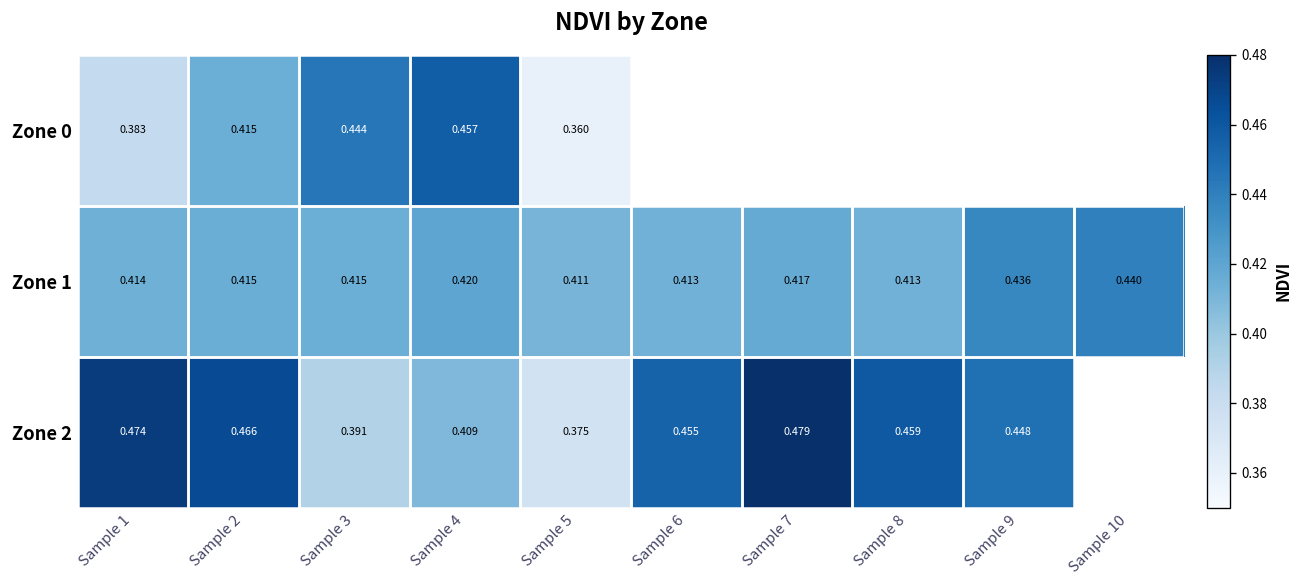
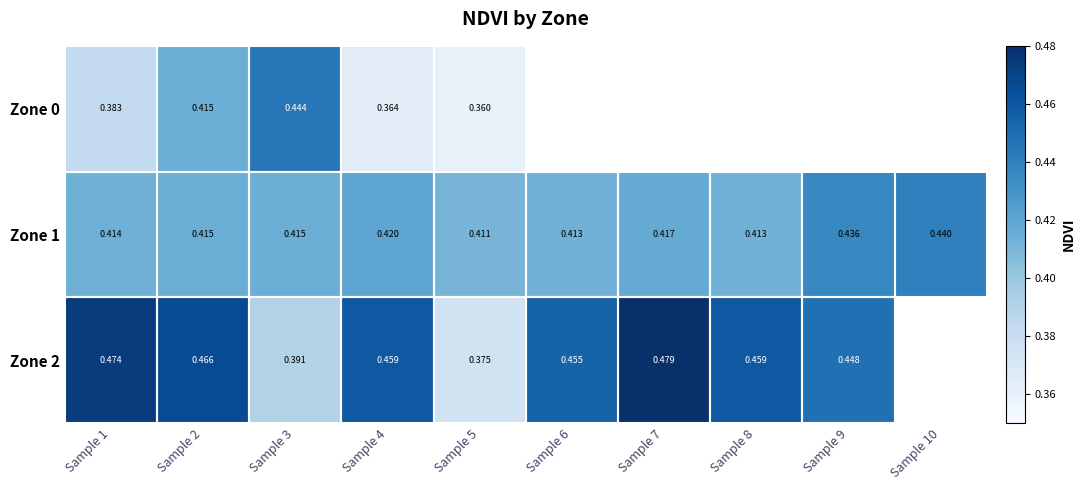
  {
    "Zone 0": {
      "Sample 1": 0.383,
      "Sample 2": 0.415,
      "Sample 3": 0.444,
-     "Sample 4": 0.457,
+     "Sample 4": 0.364,
      "Sample 5": 0.360
    },
    "Zone 1": {
      "Sample 1": 0.414,
      "Sample 2": 0.415,
      "Sample 3": 0.415,
      "Sample 4": 0.420,
      "Sample 5": 0.411,
      "Sample 6": 0.413,
      "Sample 7": 0.417,
      "Sample 8": 0.413,
      "Sample 9": 0.436,
      "Sample 10": 0.440
    },
    "Zone 2": {
      "Sample 1": 0.474,
      "Sample 2": 0.466,
      "Sample 3": 0.391,
-     "Sample 4": 0.409,
+     "Sample 4": 0.459,
      "Sample 5": 0.375,
      "Sample 6": 0.455,
      "Sample 7": 0.479,
      "Sample 8": 0.459,
      "Sample 9": 0.448
    }
  }
